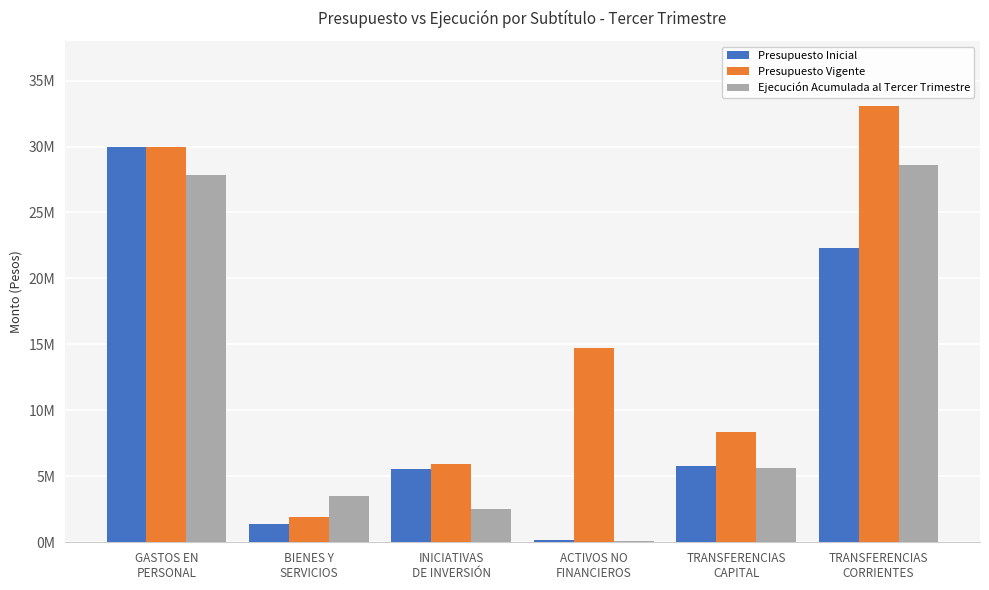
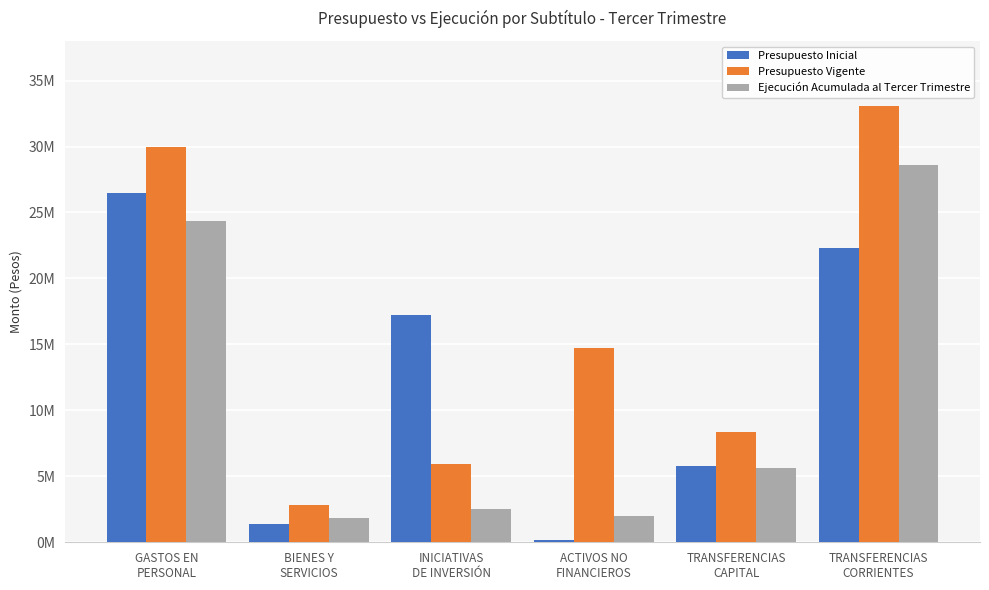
  {
    "Presupuesto Inicial": {
-     "GASTOS EN PERSONAL": 29900000,
+     "GASTOS EN PERSONAL": 26500000,
      "BIENES Y SERVICIOS": 1400000,
-     "INICIATIVAS DE INVERSIÓN": 5600000,
+     "INICIATIVAS DE INVERSIÓN": 17200000,
      "TRANSFERENCIAS CAPITAL": 5800000,
      "TRANSFERENCIAS CORRIENTES": 22300000
    },
    "Presupuesto Vigente": {
      "GASTOS EN PERSONAL": 30000000,
-     "BIENES Y SERVICIOS": 1900000,
+     "BIENES Y SERVICIOS": 2800000,
      "INICIATIVAS DE INVERSIÓN": 6000000,
      "ACTIVOS NO FINANCIEROS": 14700000,
      "TRANSFERENCIAS CAPITAL": 8400000,
      "TRANSFERENCIAS CORRIENTES": 33100000
    },
    "Ejecución Acumulada al Tercer Trimestre": {
-     "GASTOS EN PERSONAL": 27800000,
-     "BIENES Y SERVICIOS": 3500000,
+     "GASTOS EN PERSONAL": 24400000,
+     "BIENES Y SERVICIOS": 1800000,
      "INICIATIVAS DE INVERSIÓN": 2500000,
-     "ACTIVOS NO FINANCIEROS": 100000,
+     "ACTIVOS NO FINANCIEROS": 2000000,
      "TRANSFERENCIAS CAPITAL": 5600000,
      "TRANSFERENCIAS CORRIENTES": 28600000
    }
  }
